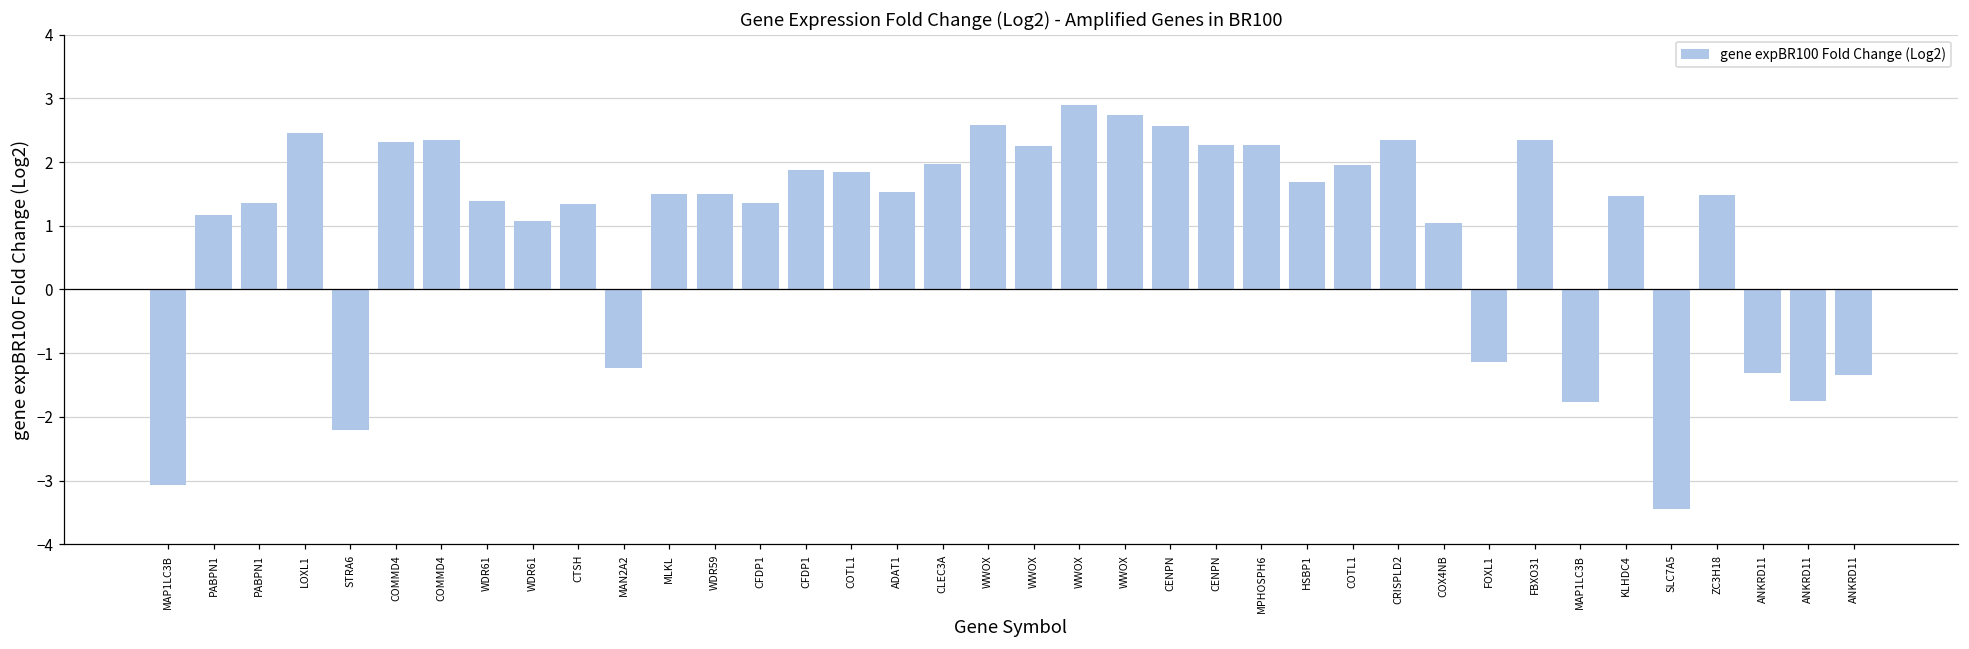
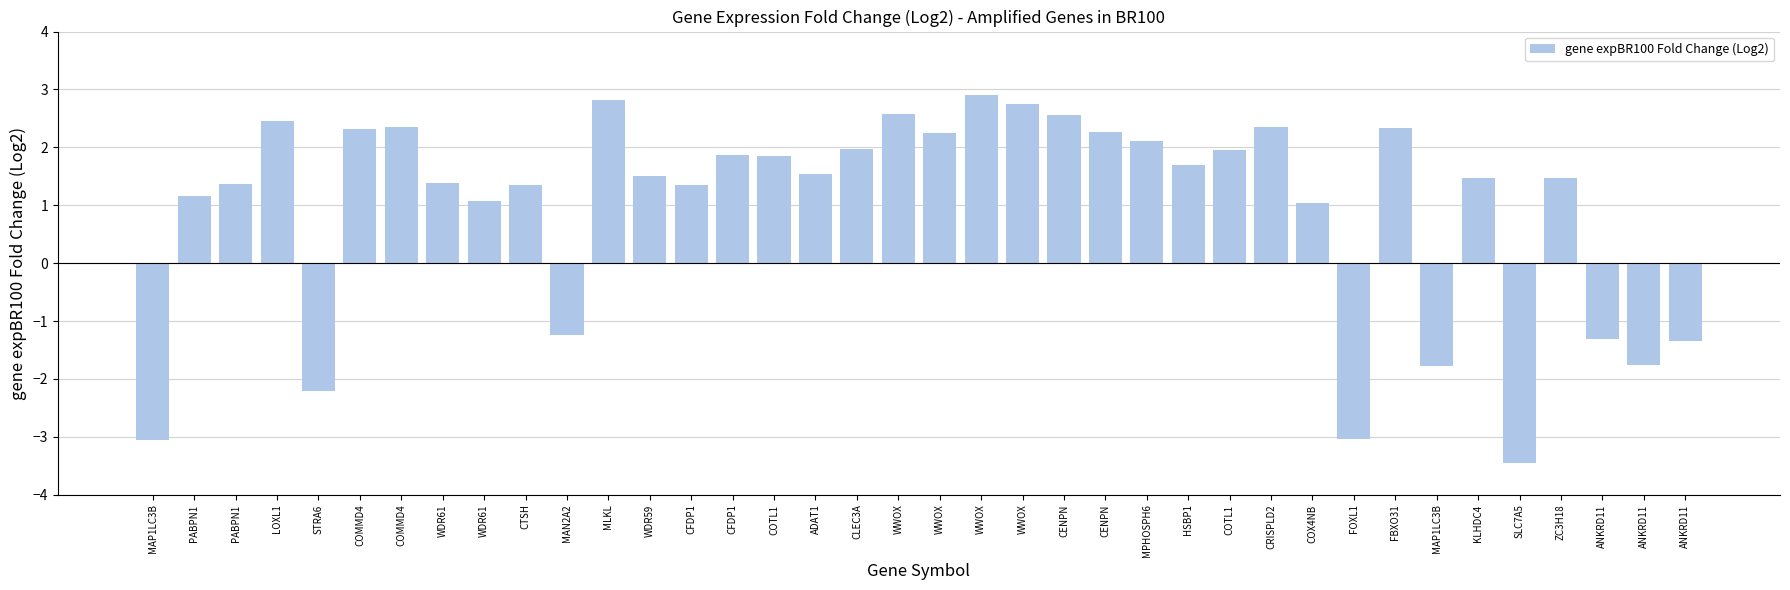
  {
    "LOXL1": 2.5,
    "STRA6": -2.2,
    "CTSH": 1.3,
    "MAN2A2": -1.2,
-   "MLKL": 1.5,
+   "MLKL": 2.8,
    "WDR59": 1.5,
    "ADAT1": 1.5,
    "CLEC3A": 2.0,
-   "MPHOSPH6": 2.3,
+   "MPHOSPH6": 2.1,
    "HSBP1": 1.7,
    "CRISPLD2": 2.4,
    "COX4NB": 1.0,
-   "FOXL1": -1.1,
+   "FOXL1": -3.0,
    "FBXO31": 2.3,
    "KLHDC4": 1.5,
    "SLC7A5": -3.5,
    "ZC3H18": 1.5
  }
